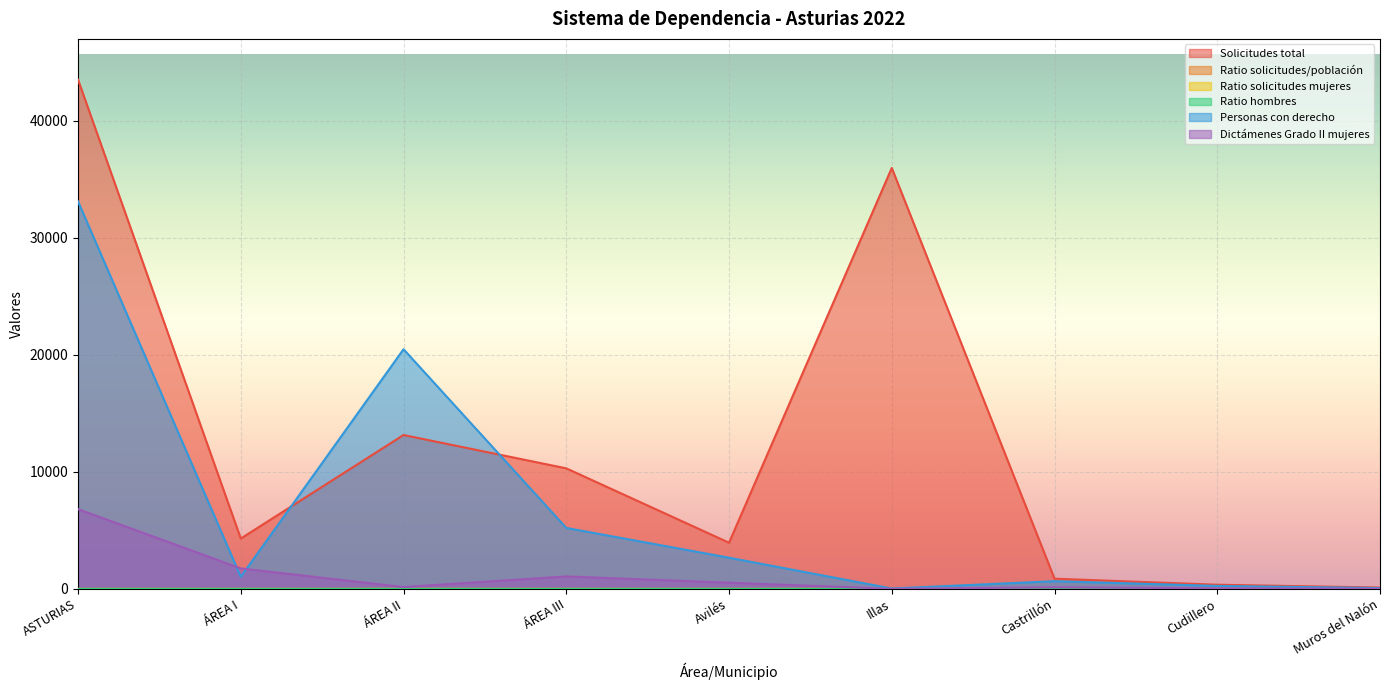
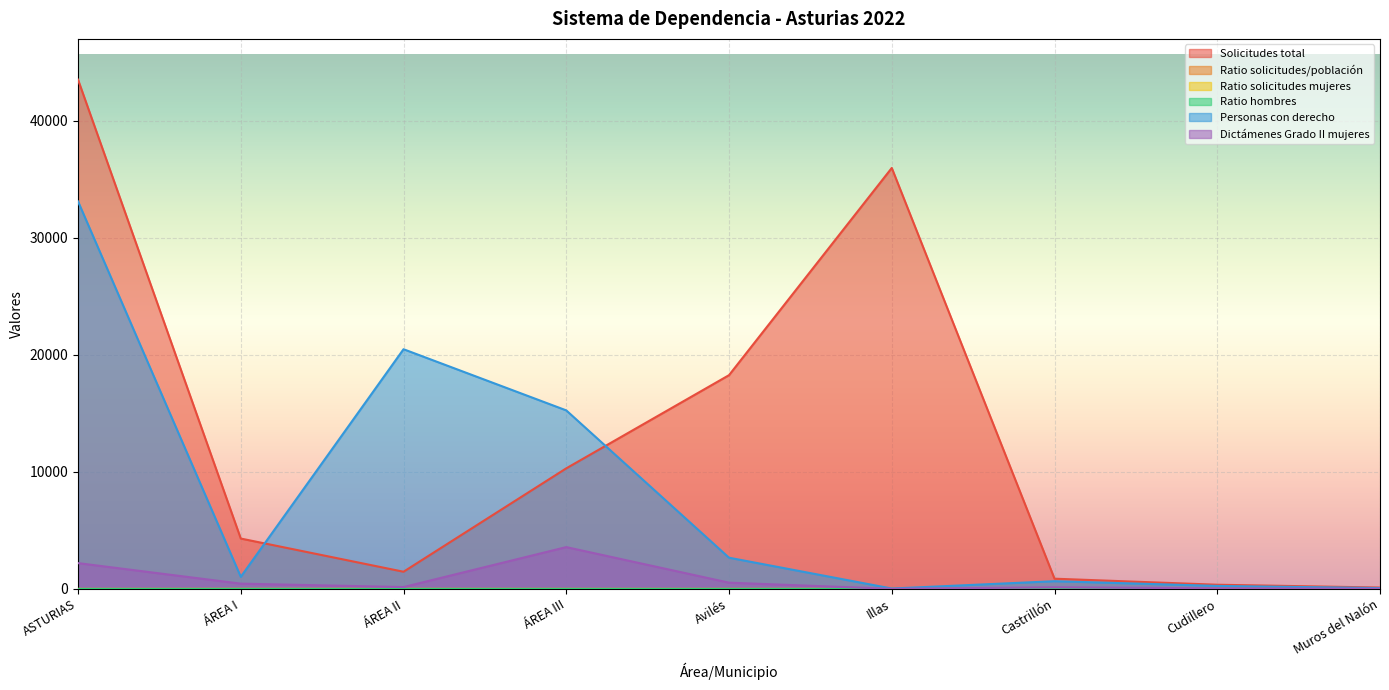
  {
    "Solicitudes total": {
      "ASTURIAS": 43500,
      "ÁREA I": 4300,
-     "ÁREA II": 13100,
+     "ÁREA II": 1500,
      "ÁREA III": 10300,
-     "Avilés": 4000,
+     "Avilés": 18300,
      "Illas": 36000
    },
    "Ratio hombres": {
      "ASTURIAS": 0,
      "ÁREA I": 0,
      "ÁREA III": 0,
      "Avilés": 0
    },
    "Personas con derecho": {
      "ASTURIAS": 33100,
      "ÁREA I": 1000,
      "ÁREA II": 20500,
-     "ÁREA III": 5200,
+     "ÁREA III": 15300,
      "Avilés": 2700
    },
    "Dictámenes Grado II mujeres": {
-     "ASTURIAS": 6800,
-     "ÁREA I": 1800,
-     "ÁREA III": 1100,
+     "ASTURIAS": 2200,
+     "ÁREA I": 500,
+     "ÁREA III": 3600,
      "Avilés": 500
    }
  }
